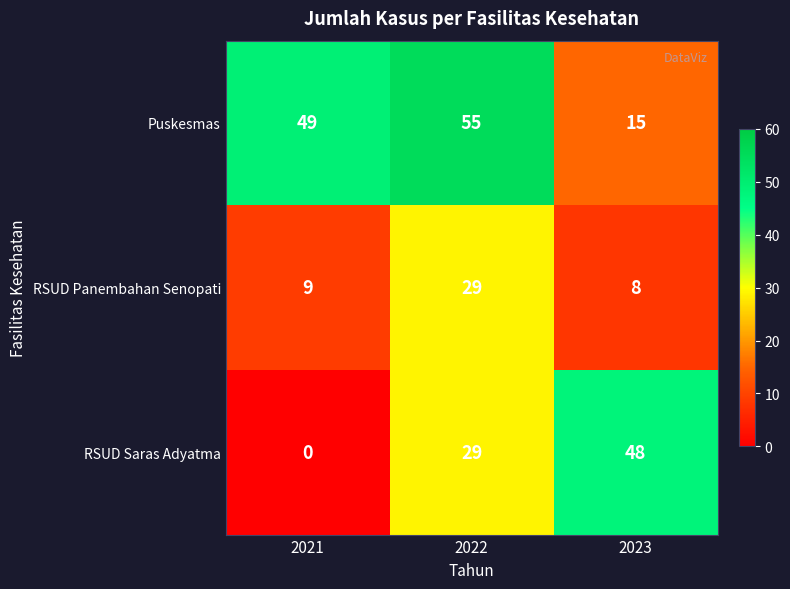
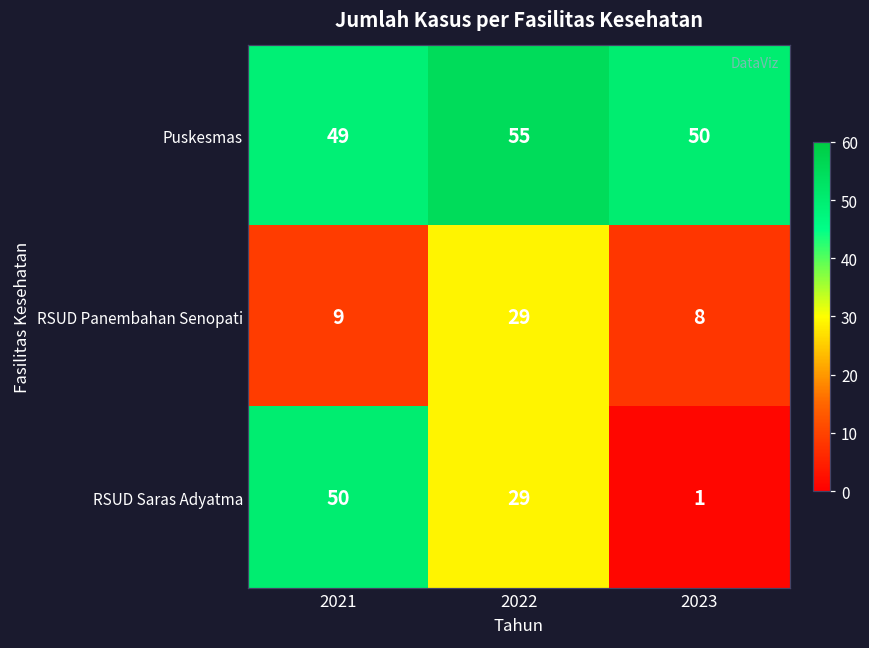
  {
    "Puskesmas": {
      "2021": 49,
      "2022": 55,
-     "2023": 15
+     "2023": 50
    },
    "RSUD Panembahan Senopati": {
      "2021": 9,
      "2022": 29,
      "2023": 8
    },
    "RSUD Saras Adyatma": {
-     "2021": 0,
+     "2021": 50,
      "2022": 29,
-     "2023": 48
+     "2023": 1
    }
  }
